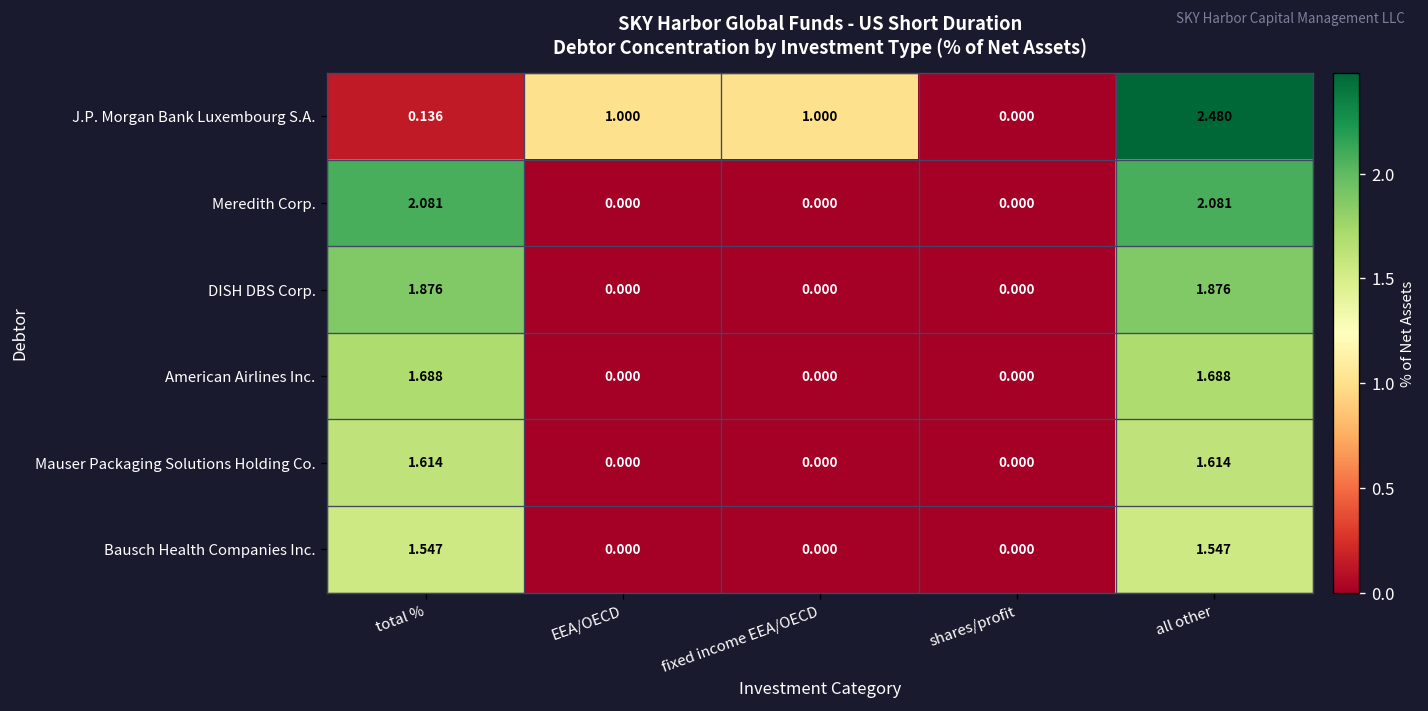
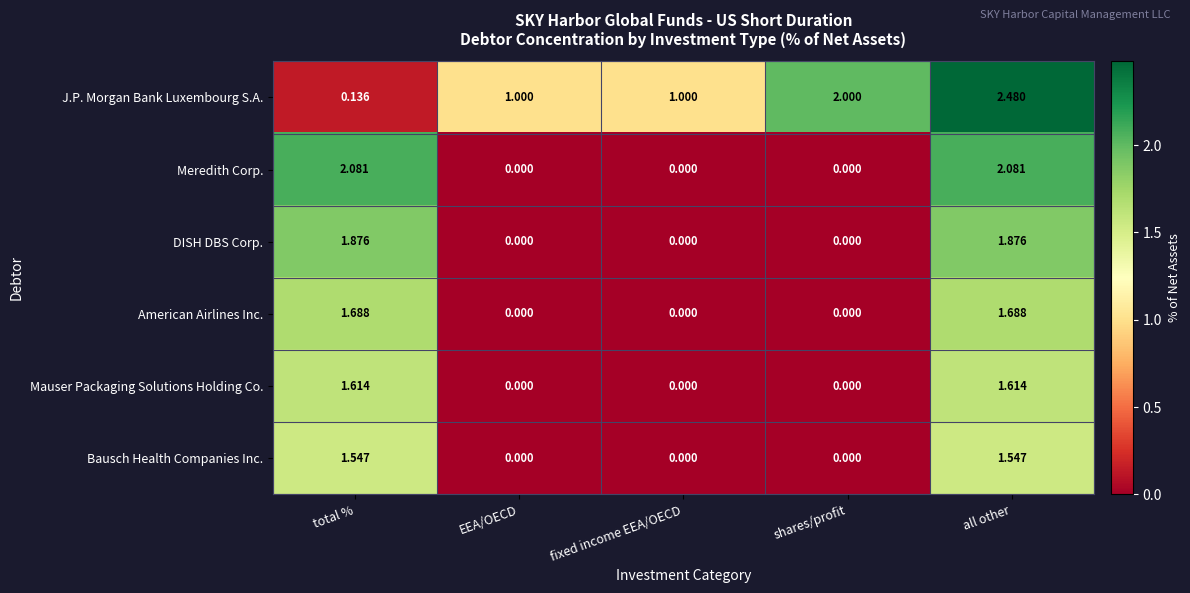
  {
    "J.P. Morgan Bank Luxembourg S.A.": {
      "total %": 0.136,
      "EEA/OECD": 1.000,
      "fixed income EEA/OECD": 1.000,
-     "shares/profit": 0.000,
+     "shares/profit": 2.000,
      "all other": 2.480
    },
    "Meredith Corp.": {
      "total %": 2.081,
      "EEA/OECD": 0.000,
      "fixed income EEA/OECD": 0.000,
      "shares/profit": 0.000,
      "all other": 2.081
    },
    "DISH DBS Corp.": {
      "total %": 1.876,
      "EEA/OECD": 0.000,
      "fixed income EEA/OECD": 0.000,
      "shares/profit": 0.000,
      "all other": 1.876
    },
    "American Airlines Inc.": {
      "total %": 1.688,
      "EEA/OECD": 0.000,
      "fixed income EEA/OECD": 0.000,
      "shares/profit": 0.000,
      "all other": 1.688
    },
    "Mauser Packaging Solutions Holding Co.": {
      "total %": 1.614,
      "EEA/OECD": 0.000,
      "fixed income EEA/OECD": 0.000,
      "shares/profit": 0.000,
      "all other": 1.614
    },
    "Bausch Health Companies Inc.": {
      "total %": 1.547,
      "EEA/OECD": 0.000,
      "fixed income EEA/OECD": 0.000,
      "shares/profit": 0.000,
      "all other": 1.547
    }
  }
